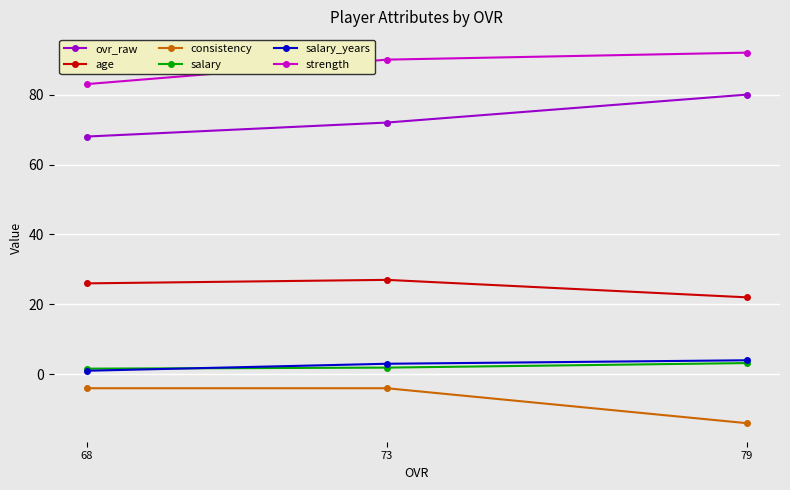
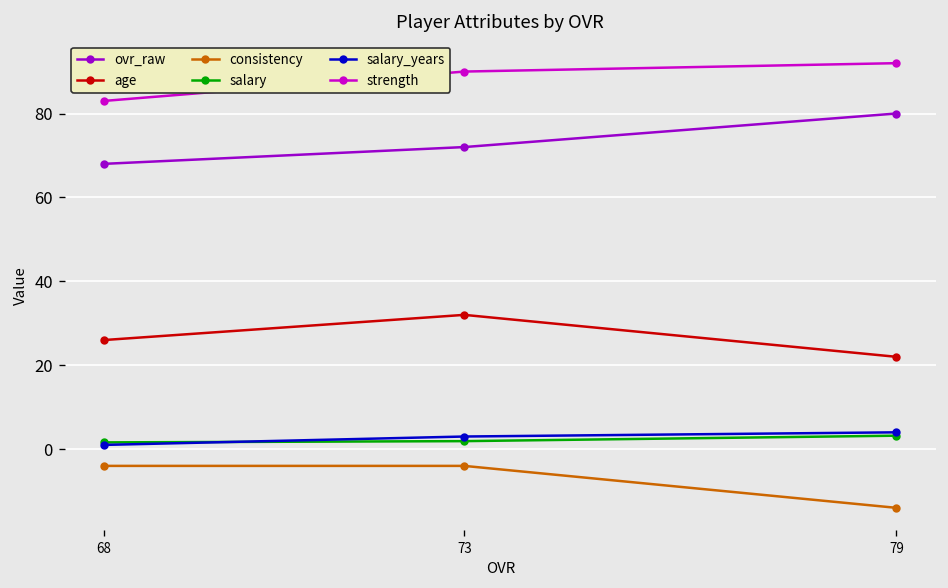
  {
    "age": {
      "68": 26,
-     "73": 27,
+     "73": 32,
      "79": 22
    },
    "consistency": {
      "68": -4,
      "73": -4,
      "79": -14
    },
    "salary": {
      "73": 2,
      "79": 3
    },
    "salary_years": {
      "73": 3,
      "79": 4
    }
  }
